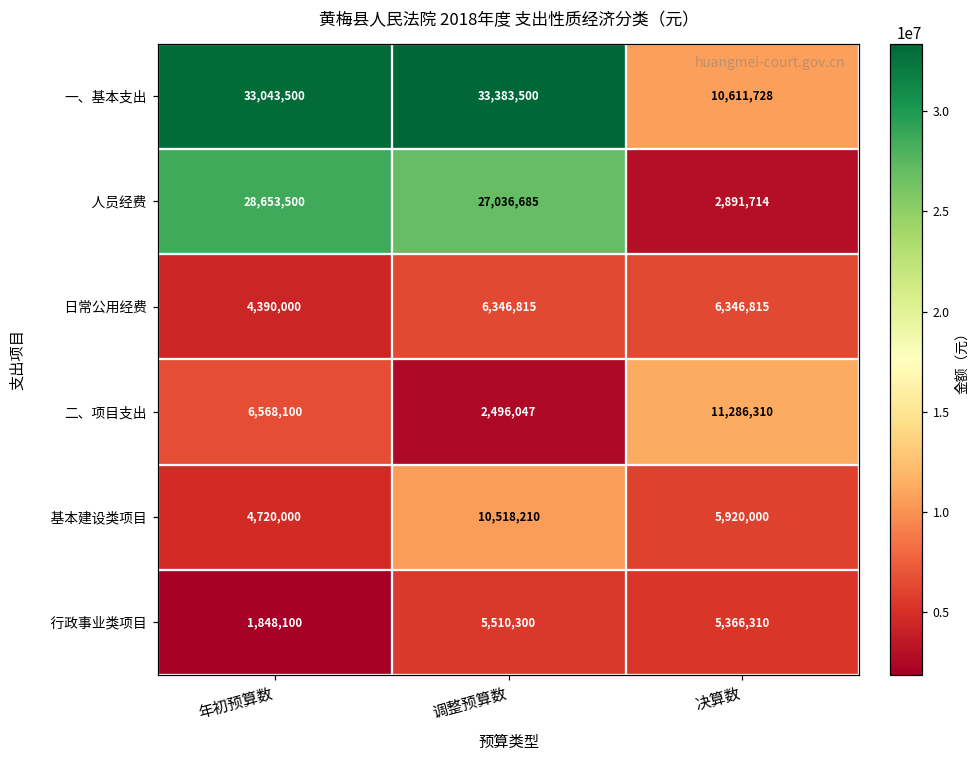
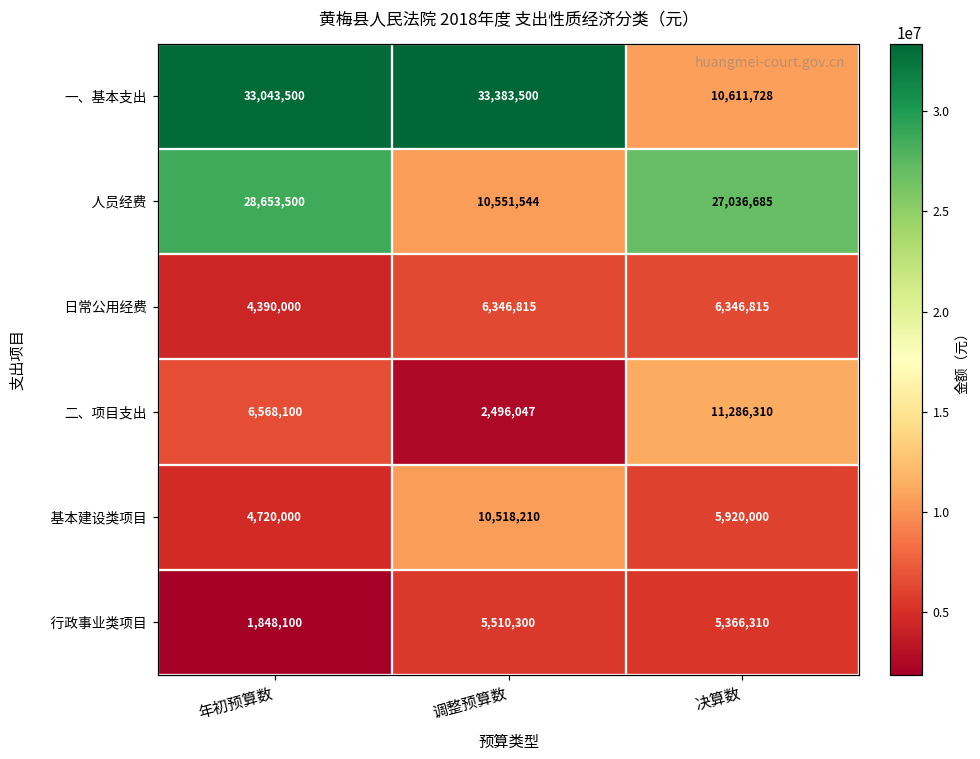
  {
    "一、基本支出": {
      "年初预算数": "33,043,500",
      "调整预算数": "33,383,500"
    },
    "人员经费": {
      "年初预算数": "28,653,500",
-     "调整预算数": "27,036,685",
-     "决算数": "2,891,714"
+     "调整预算数": "10,551,544",
+     "决算数": "27,036,685"
    },
    "日常公用经费": {
      "年初预算数": "4,390,000",
      "调整预算数": "6,346,815",
      "决算数": "6,346,815"
    },
    "二、项目支出": {
      "年初预算数": "6,568,100",
      "调整预算数": "2,496,047",
      "决算数": "11,286,310"
    },
    "基本建设类项目": {
      "年初预算数": "4,720,000",
      "调整预算数": "10,518,210",
      "决算数": "5,920,000"
    },
    "行政事业类项目": {
      "年初预算数": "1,848,100",
      "调整预算数": "5,510,300",
      "决算数": "5,366,310"
    }
  }
